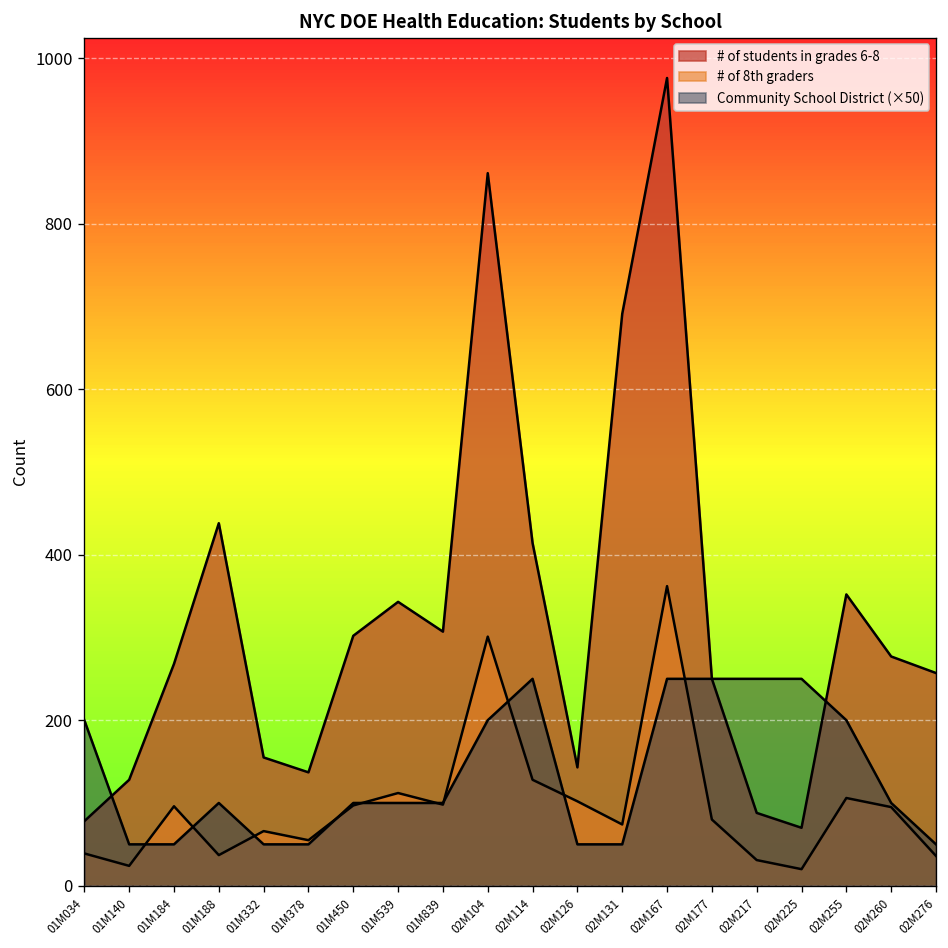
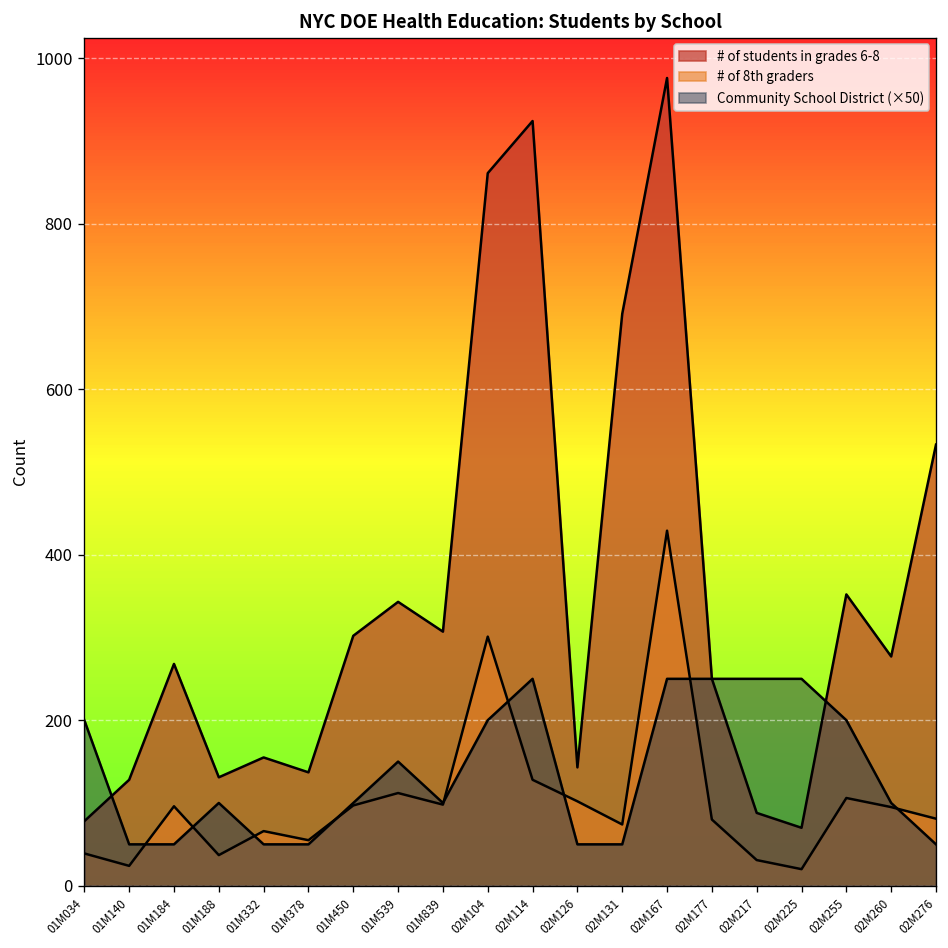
  {
    "# of students in grades 6-8": {
      "01M034": 80,
      "01M140": 130,
      "01M184": 270,
-     "01M188": 440,
+     "01M188": 130,
      "01M332": 160,
      "01M378": 140,
      "01M450": 300,
      "01M539": 340,
      "01M839": 310,
      "02M104": 860,
-     "02M114": 410,
+     "02M114": 920,
      "02M126": 140,
      "02M131": 690,
      "02M167": 980,
      "02M217": 90,
      "02M225": 70,
      "02M255": 350,
      "02M260": 280,
-     "02M276": 260
+     "02M276": 530
    },
    "# of 8th graders": {
      "01M034": 40,
      "01M140": 20,
      "01M184": 100,
      "01M188": 40,
      "01M332": 70,
      "01M378": 60,
      "01M539": 110,
      "02M104": 300,
      "02M114": 130,
      "02M126": 100,
      "02M131": 70,
-     "02M167": 360,
+     "02M167": 430,
      "02M177": 80,
      "02M217": 30,
      "02M225": 20,
      "02M255": 110,
      "02M260": 100,
-     "02M276": 40
+     "02M276": 80
    },
    "Community School District (×50)": {
      "01M034": 200,
      "01M140": 50,
      "01M184": 50,
      "01M188": 100,
      "01M332": 50,
      "01M378": 50,
-     "01M539": 100,
+     "01M539": 150,
      "02M104": 200,
      "02M114": 250,
      "02M126": 50,
      "02M131": 50,
      "02M167": 250,
      "02M217": 250,
      "02M225": 250,
      "02M255": 200,
      "02M260": 100,
      "02M276": 50
    }
  }
